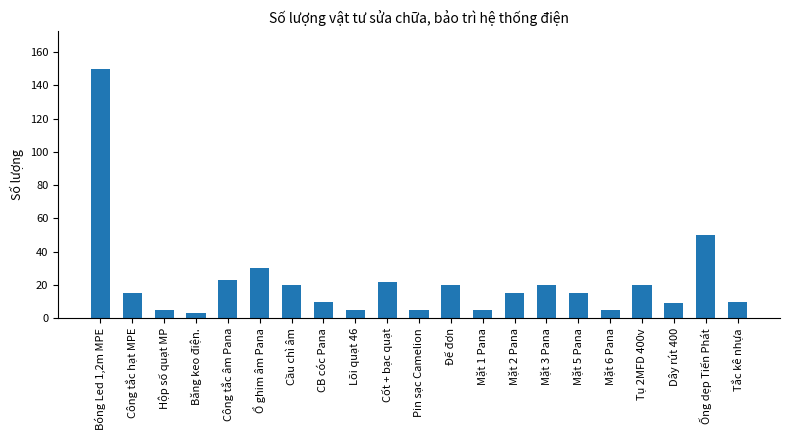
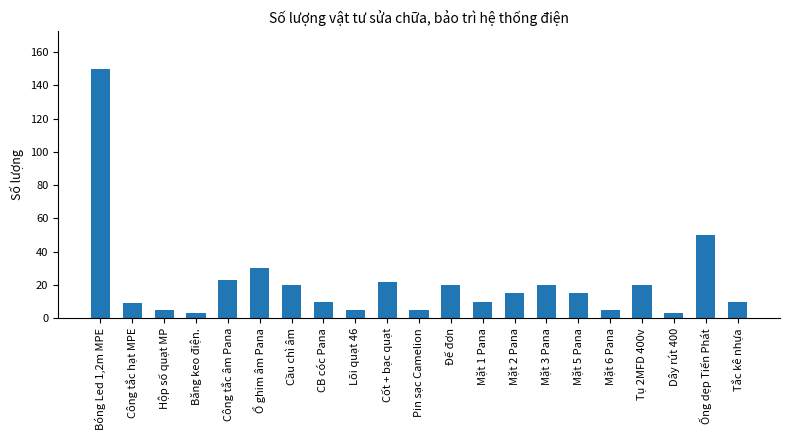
  {
    "Bóng Led 1,2m MPE": 150,
-   "Công tắc hạt MPE": 15,
+   "Công tắc hạt MPE": 9,
    "Hộp số quạt MP": 5,
    "Băng keo điện.": 3,
    "Công tắc âm Pana": 23,
    "Ổ ghim âm Pana": 30,
    "Cầu chì âm": 20,
    "CB cóc Pana": 10,
    "Lõi quạt 46": 5,
    "Cốt + bạc quạt": 22,
    "Pin sạc Camelion": 5,
    "Đế đơn": 20,
-   "Mặt 1 Pana": 5,
+   "Mặt 1 Pana": 10,
    "Mặt 2 Pana": 15,
    "Mặt 3 Pana": 20,
    "Mặt 5 Pana": 15,
    "Mặt 6 Pana": 5,
    "Tụ 2MFD 400v": 20,
-   "Dây rút 400": 9,
+   "Dây rút 400": 3,
    "Ống dẹp Tiến Phát": 50,
    "Tắc kê nhựa": 10
  }
